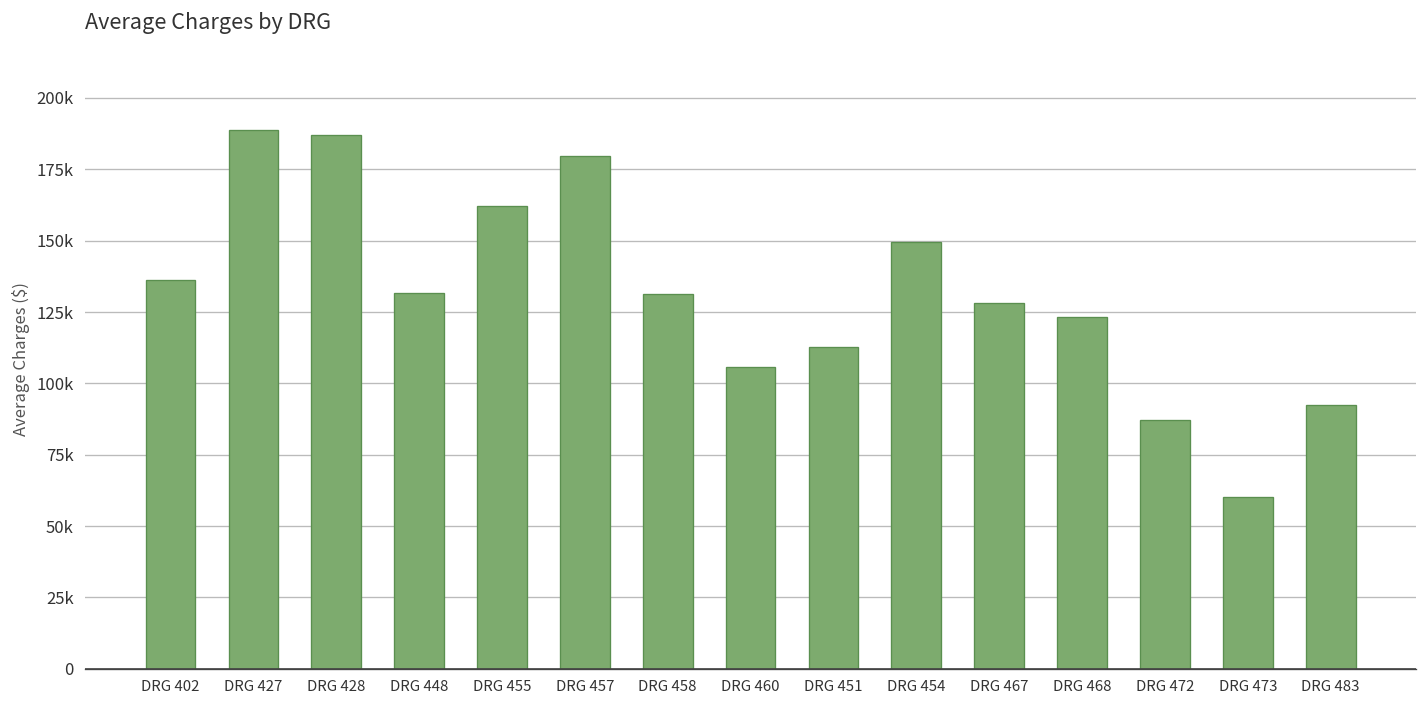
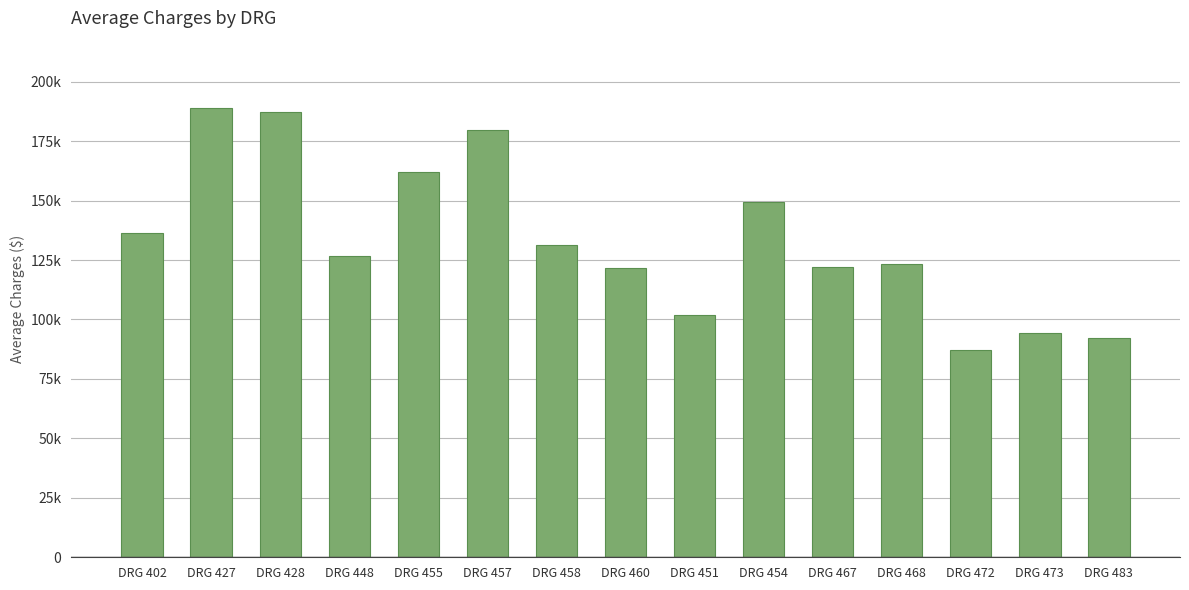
  {
    "DRG 402": 136000,
    "DRG 427": 189000,
    "DRG 428": 187000,
-   "DRG 448": 132000,
+   "DRG 448": 127000,
    "DRG 455": 162000,
    "DRG 457": 180000,
    "DRG 458": 131000,
-   "DRG 460": 106000,
-   "DRG 451": 113000,
+   "DRG 460": 122000,
+   "DRG 451": 102000,
    "DRG 454": 149000,
-   "DRG 467": 128000,
+   "DRG 467": 122000,
    "DRG 468": 123000,
    "DRG 472": 87000,
-   "DRG 473": 60000,
+   "DRG 473": 94000,
    "DRG 483": 92000
  }
